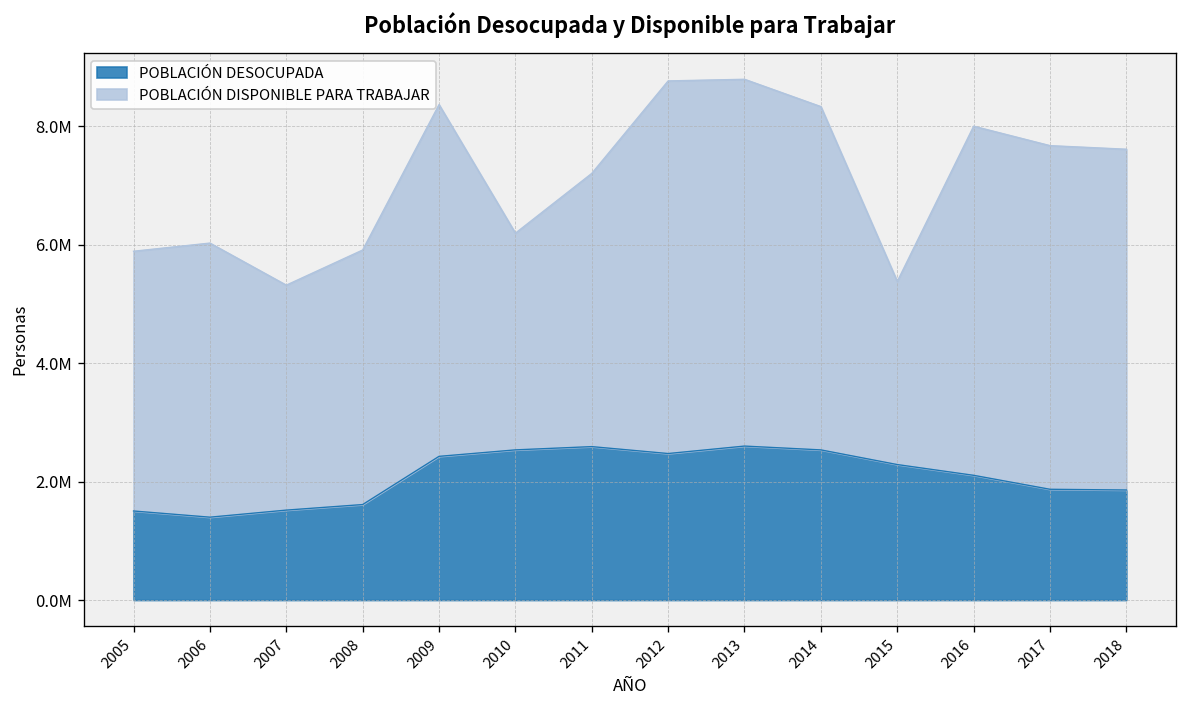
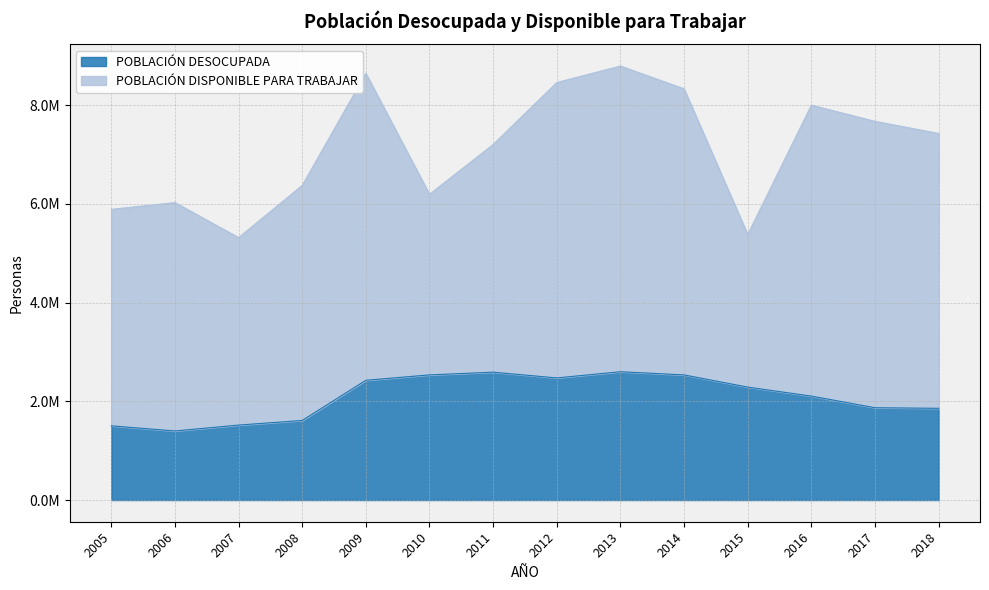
  {
    "POBLACIÓN DESOCUPADA": {
      "2005": 1500000,
      "2006": 1400000,
      "2007": 1500000,
      "2008": 1600000,
      "2009": 2400000,
      "2010": 2500000,
      "2011": 2600000,
      "2012": 2500000,
      "2013": 2600000,
      "2014": 2500000,
      "2015": 2300000,
      "2016": 2100000,
      "2017": 1900000,
      "2018": 1900000
    },
    "POBLACIÓN DISPONIBLE PARA TRABAJAR": {
      "2005": 4400000,
      "2006": 4600000,
      "2007": 3800000,
-     "2008": 4300000,
-     "2009": 5900000,
+     "2008": 4800000,
+     "2009": 6200000,
      "2010": 3700000,
      "2011": 4600000,
-     "2012": 6300000,
+     "2012": 6000000,
      "2013": 6200000,
      "2014": 5800000,
      "2015": 3100000,
      "2016": 5900000,
      "2017": 5800000,
-     "2018": 5800000
+     "2018": 5600000
    }
  }
